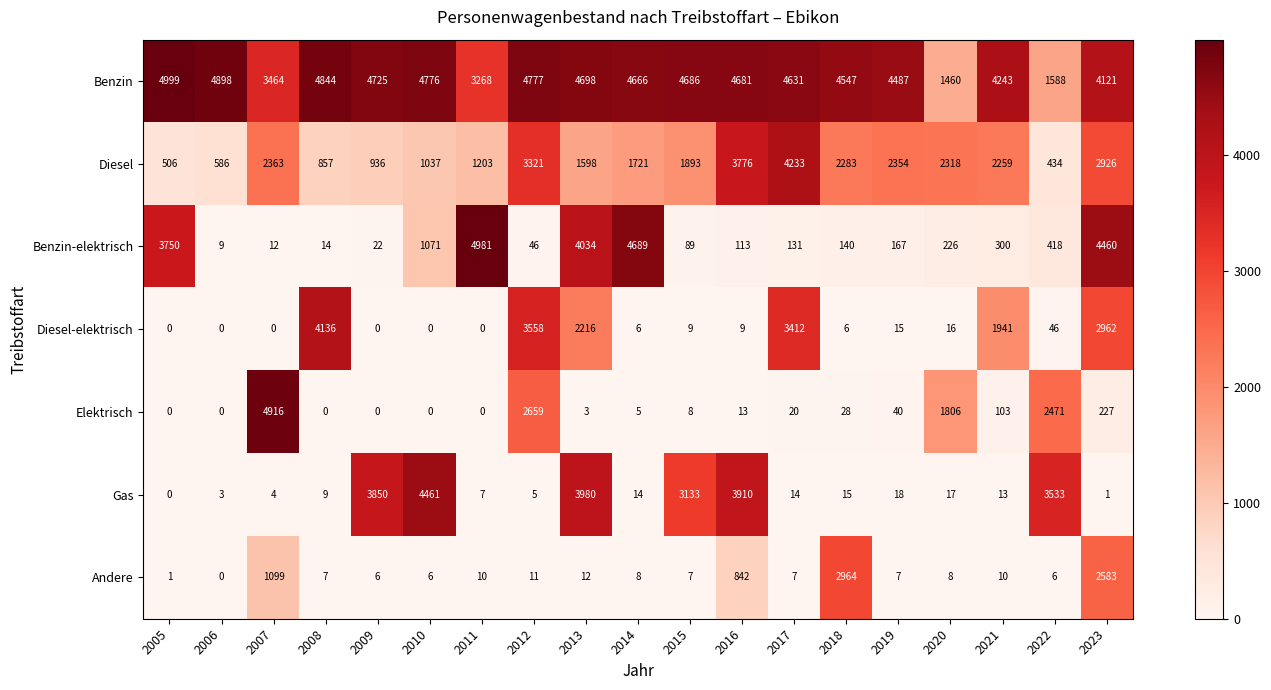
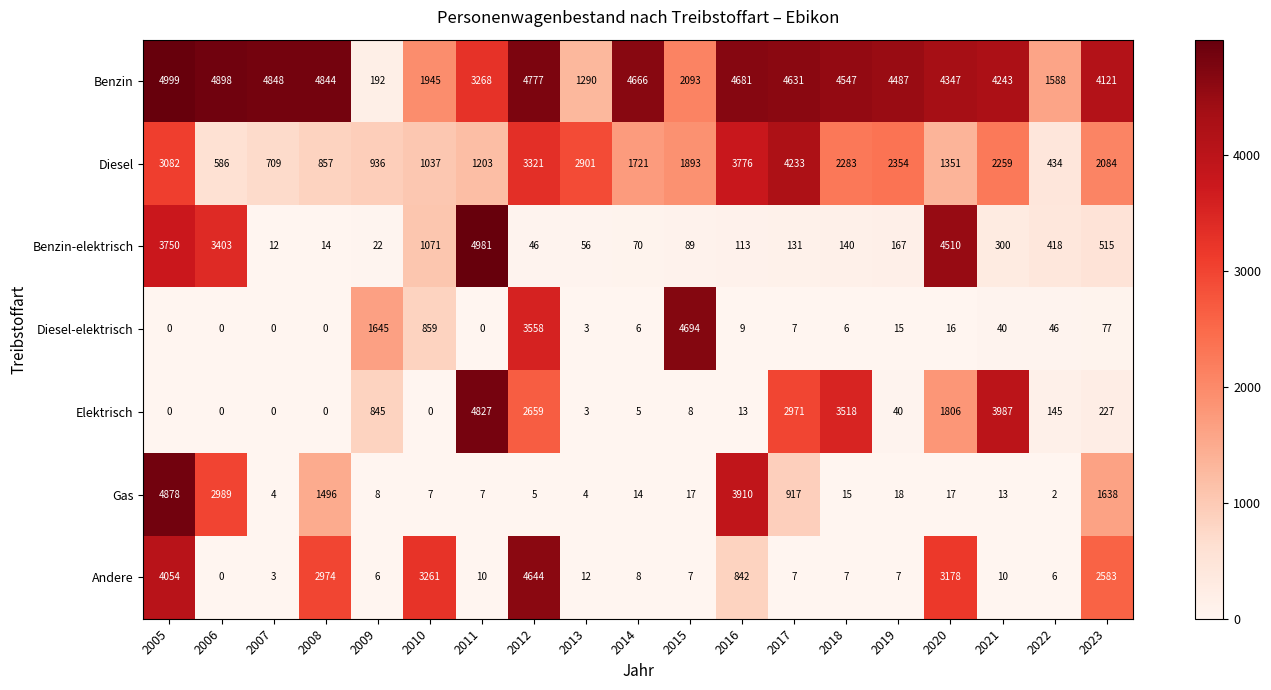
  {
    "Benzin": {
      "2005": 4999,
      "2006": 4898,
-     "2007": 3464,
+     "2007": 4848,
      "2008": 4844,
-     "2009": 4725,
-     "2010": 4776,
+     "2009": 192,
+     "2010": 1945,
      "2011": 3268,
      "2012": 4777,
-     "2013": 4698,
+     "2013": 1290,
      "2014": 4666,
-     "2015": 4686,
+     "2015": 2093,
      "2016": 4681,
      "2017": 4631,
      "2018": 4547,
      "2019": 4487,
-     "2020": 1460,
+     "2020": 4347,
      "2021": 4243,
      "2022": 1588,
      "2023": 4121
    },
    "Diesel": {
-     "2005": 506,
+     "2005": 3082,
      "2006": 586,
-     "2007": 2363,
+     "2007": 709,
      "2008": 857,
      "2009": 936,
      "2010": 1037,
      "2011": 1203,
      "2012": 3321,
-     "2013": 1598,
+     "2013": 2901,
      "2014": 1721,
      "2015": 1893,
      "2016": 3776,
      "2017": 4233,
      "2018": 2283,
      "2019": 2354,
-     "2020": 2318,
+     "2020": 1351,
      "2021": 2259,
      "2022": 434,
-     "2023": 2926
+     "2023": 2084
    },
    "Benzin-elektrisch": {
      "2005": 3750,
-     "2006": 9,
+     "2006": 3403,
      "2007": 12,
      "2008": 14,
      "2009": 22,
      "2010": 1071,
      "2011": 4981,
      "2012": 46,
-     "2013": 4034,
-     "2014": 4689,
+     "2013": 56,
+     "2014": 70,
      "2015": 89,
      "2016": 113,
      "2017": 131,
      "2018": 140,
      "2019": 167,
-     "2020": 226,
+     "2020": 4510,
      "2021": 300,
      "2022": 418,
-     "2023": 4460
+     "2023": 515
    },
    "Diesel-elektrisch": {
      "2005": 0,
      "2006": 0,
      "2007": 0,
-     "2008": 4136,
-     "2009": 0,
-     "2010": 0,
+     "2008": 0,
+     "2009": 1645,
+     "2010": 859,
      "2011": 0,
      "2012": 3558,
-     "2013": 2216,
+     "2013": 3,
      "2014": 6,
-     "2015": 9,
+     "2015": 4694,
      "2016": 9,
-     "2017": 3412,
+     "2017": 7,
      "2018": 6,
      "2019": 15,
      "2020": 16,
-     "2021": 1941,
+     "2021": 40,
      "2022": 46,
-     "2023": 2962
+     "2023": 77
    },
    "Elektrisch": {
      "2005": 0,
      "2006": 0,
-     "2007": 4916,
+     "2007": 0,
      "2008": 0,
-     "2009": 0,
+     "2009": 845,
      "2010": 0,
-     "2011": 0,
+     "2011": 4827,
      "2012": 2659,
      "2013": 3,
      "2014": 5,
      "2015": 8,
      "2016": 13,
-     "2017": 20,
-     "2018": 28,
+     "2017": 2971,
+     "2018": 3518,
      "2019": 40,
      "2020": 1806,
-     "2021": 103,
-     "2022": 2471,
+     "2021": 3987,
+     "2022": 145,
      "2023": 227
    },
    "Gas": {
-     "2005": 0,
-     "2006": 3,
+     "2005": 4878,
+     "2006": 2989,
      "2007": 4,
-     "2008": 9,
-     "2009": 3850,
-     "2010": 4461,
+     "2008": 1496,
+     "2009": 8,
+     "2010": 7,
      "2011": 7,
      "2012": 5,
-     "2013": 3980,
+     "2013": 4,
      "2014": 14,
-     "2015": 3133,
+     "2015": 17,
      "2016": 3910,
-     "2017": 14,
+     "2017": 917,
      "2018": 15,
      "2019": 18,
      "2020": 17,
      "2021": 13,
-     "2022": 3533,
-     "2023": 1
+     "2022": 2,
+     "2023": 1638
    },
    "Andere": {
-     "2005": 1,
+     "2005": 4054,
      "2006": 0,
-     "2007": 1099,
-     "2008": 7,
+     "2007": 3,
+     "2008": 2974,
      "2009": 6,
-     "2010": 6,
+     "2010": 3261,
      "2011": 10,
-     "2012": 11,
+     "2012": 4644,
      "2013": 12,
      "2014": 8,
      "2015": 7,
      "2016": 842,
      "2017": 7,
-     "2018": 2964,
+     "2018": 7,
      "2019": 7,
-     "2020": 8,
+     "2020": 3178,
      "2021": 10,
      "2022": 6,
      "2023": 2583
    }
  }
